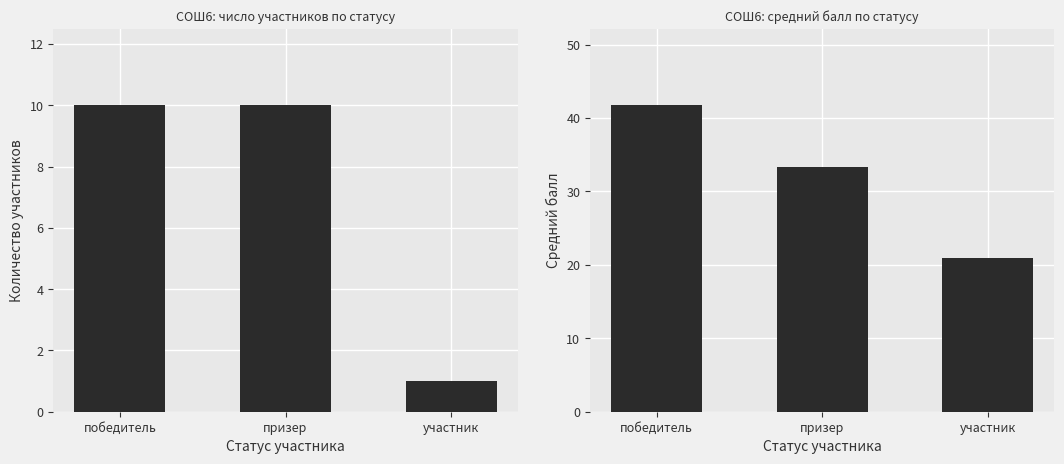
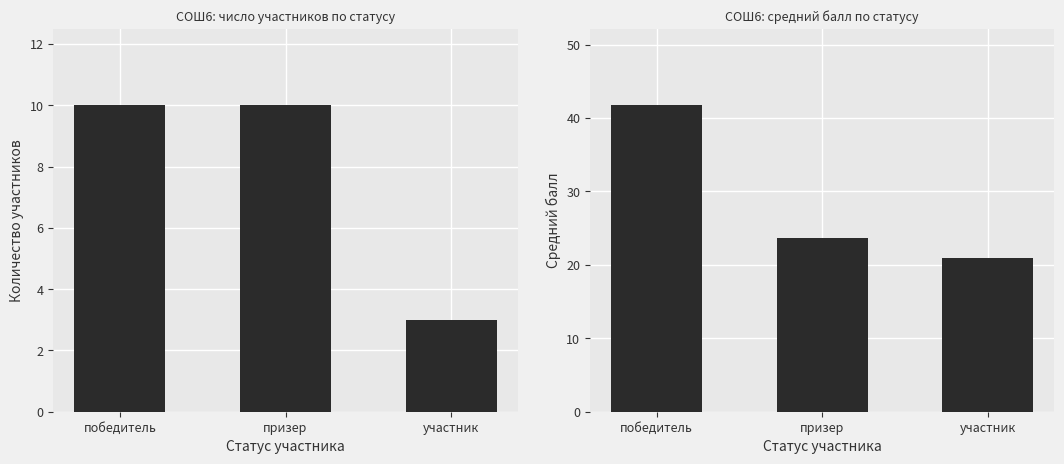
  {
    "СОШ6: число участников по статусу": {
      "победитель": 10,
      "призер": 10,
-     "участник": 1
+     "участник": 3
    },
    "СОШ6: средний балл по статусу": {
      "победитель": 42,
-     "призер": 33,
+     "призер": 24,
      "участник": 21
    }
  }
